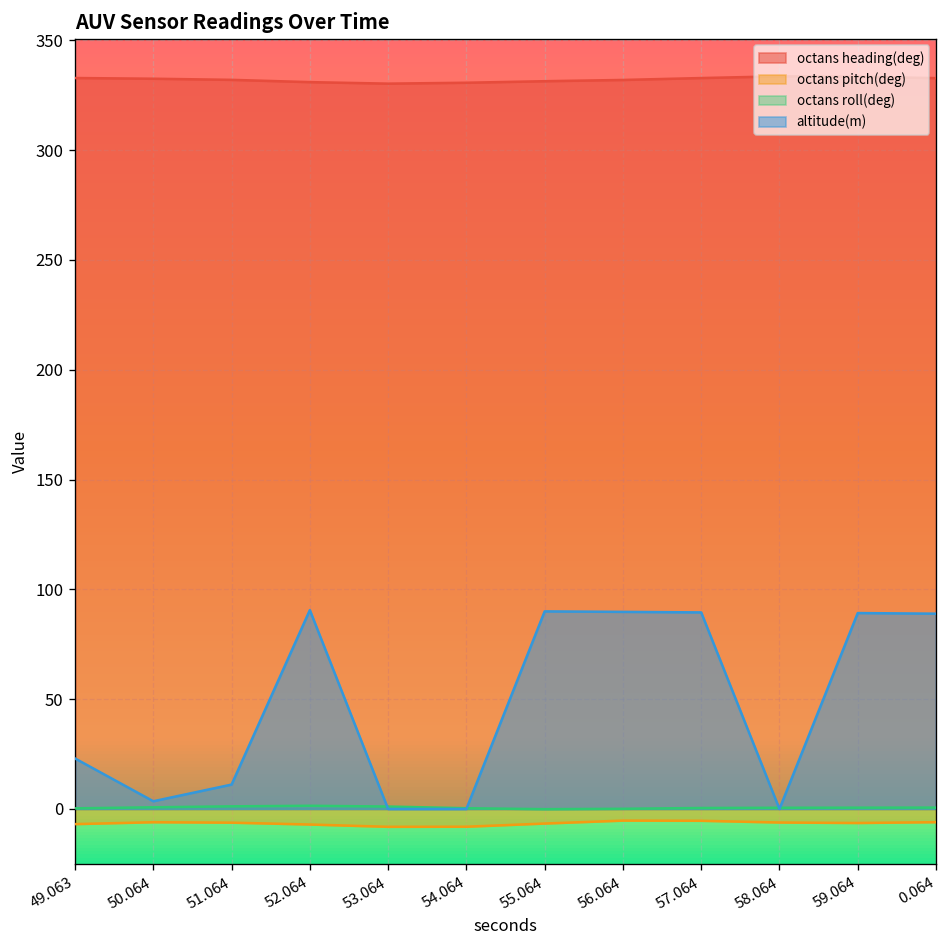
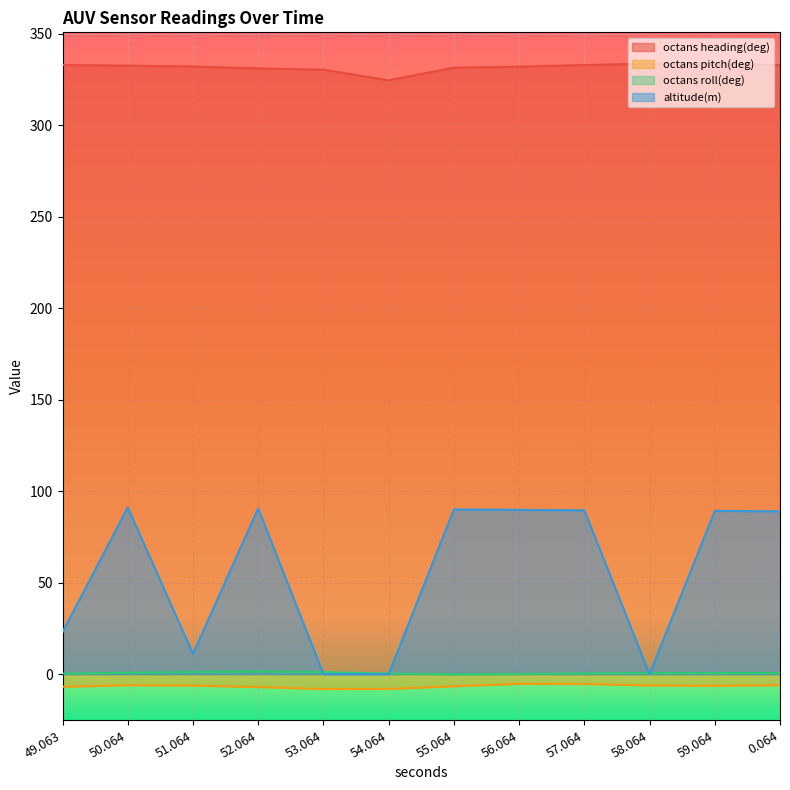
  {
    "octans heading(deg)": {
      "49.063": 333,
      "50.064": 333,
      "51.064": 332,
      "52.064": 331,
      "53.064": 330,
-     "54.064": 331,
+     "54.064": 325,
      "55.064": 331,
      "56.064": 332,
      "57.064": 333,
      "0.064": 333
    },
    "octans roll(deg)": {
      "52.064": 1
    },
    "altitude(m)": {
      "49.063": 23,
-     "50.064": 4,
+     "50.064": 91,
      "51.064": 11,
      "52.064": 91,
      "55.064": 90,
      "56.064": 90,
      "57.064": 90,
      "59.064": 89,
      "0.064": 89
    }
  }
